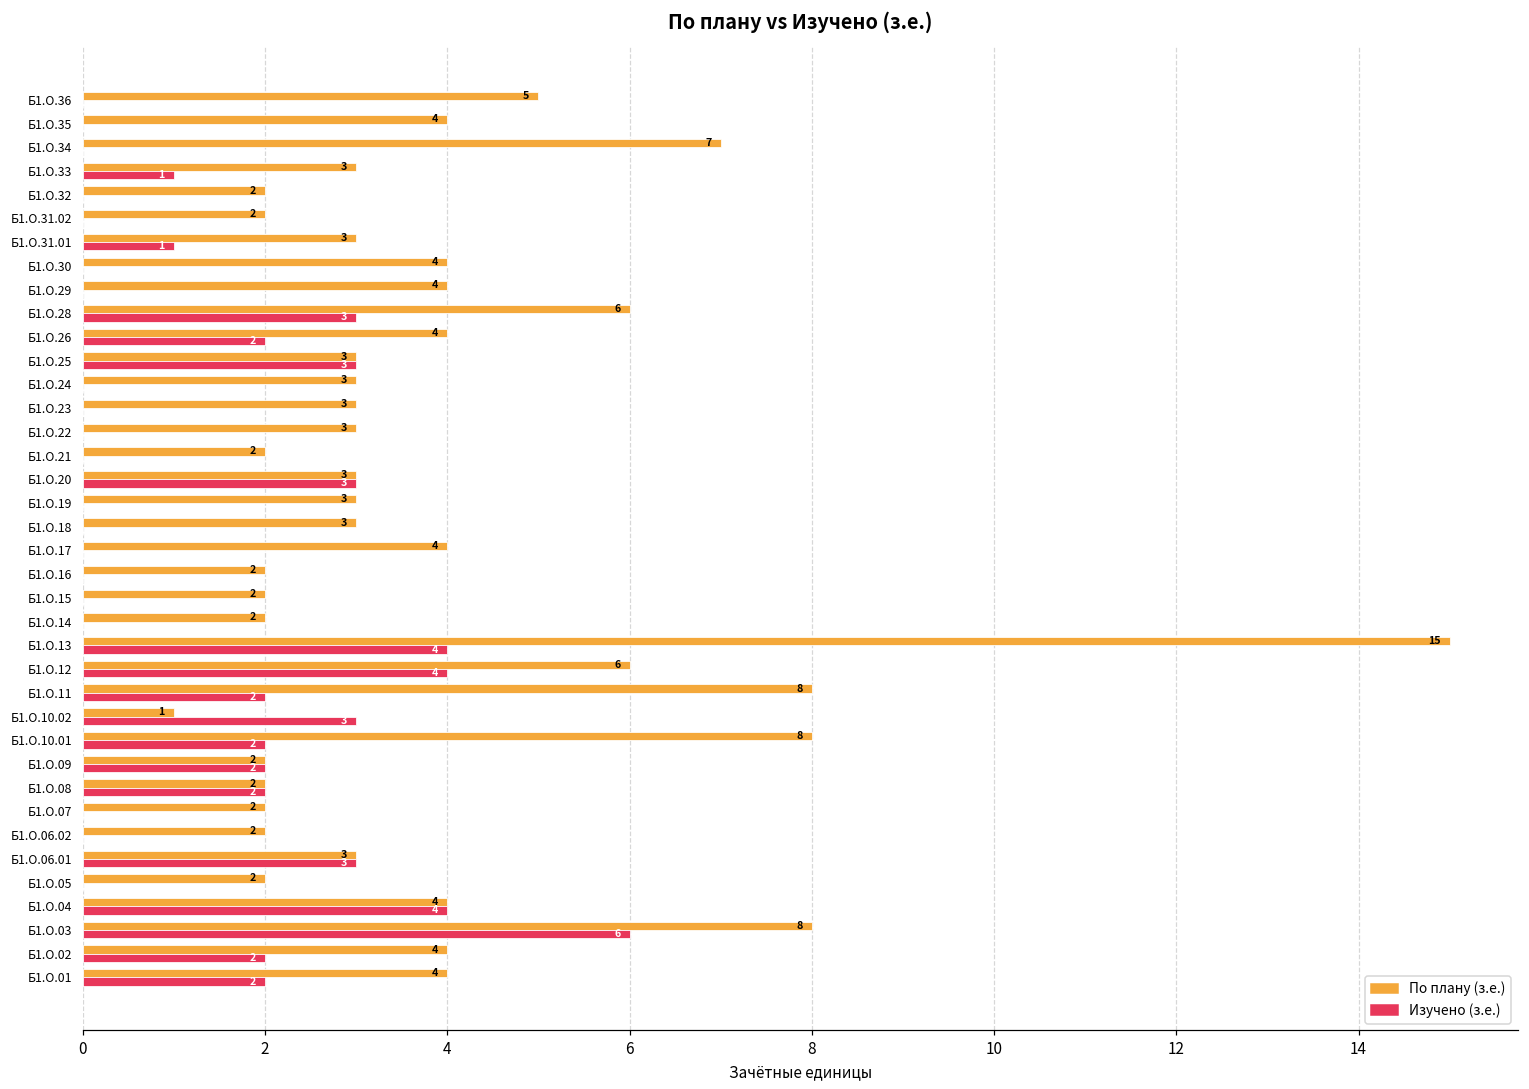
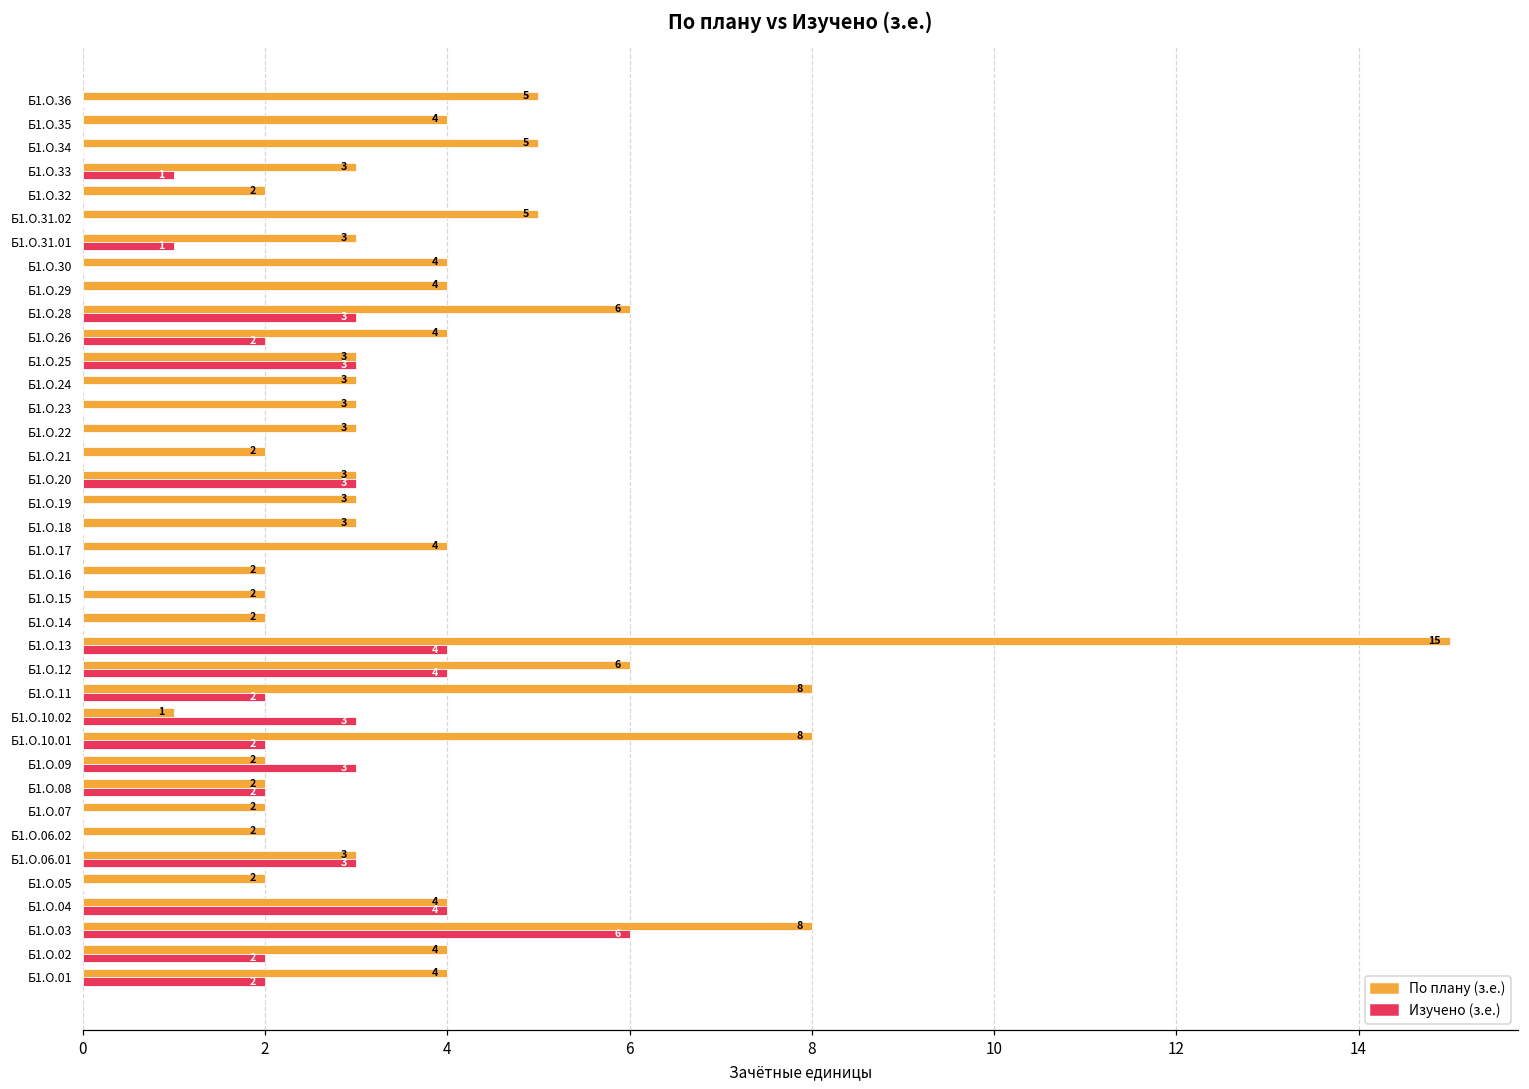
  {
    "По плану (з.е.)": {
      "Б1.О.36": 5,
      "Б1.О.35": 4,
-     "Б1.О.34": 7,
+     "Б1.О.34": 5,
      "Б1.О.33": 3,
      "Б1.О.32": 2,
-     "Б1.О.31.02": 2,
+     "Б1.О.31.02": 5,
      "Б1.О.31.01": 3,
      "Б1.О.30": 4,
      "Б1.О.29": 4,
      "Б1.О.28": 6,
      "Б1.О.26": 4,
      "Б1.О.24": 3,
      "Б1.О.23": 3,
      "Б1.О.22": 3,
      "Б1.О.21": 2,
      "Б1.О.19": 3,
      "Б1.О.18": 3,
      "Б1.О.17": 4,
      "Б1.О.16": 2,
      "Б1.О.15": 2,
      "Б1.О.14": 2,
      "Б1.О.13": 15,
      "Б1.О.12": 6,
      "Б1.О.11": 8,
      "Б1.О.10.02": 1,
      "Б1.О.10.01": 8,
      "Б1.О.07": 2,
      "Б1.О.06.02": 2,
      "Б1.О.05": 2,
      "Б1.О.03": 8,
      "Б1.О.02": 4,
      "Б1.О.01": 4
    },
    "Изучено (з.е.)": {
      "Б1.О.33": 1,
      "Б1.О.31.01": 1,
      "Б1.О.28": 3,
      "Б1.О.26": 2,
      "Б1.О.13": 4,
      "Б1.О.12": 4,
      "Б1.О.11": 2,
      "Б1.О.10.02": 3,
      "Б1.О.10.01": 2,
-     "Б1.О.09": 2,
+     "Б1.О.09": 3,
      "Б1.О.03": 6,
      "Б1.О.02": 2,
      "Б1.О.01": 2
    }
  }
